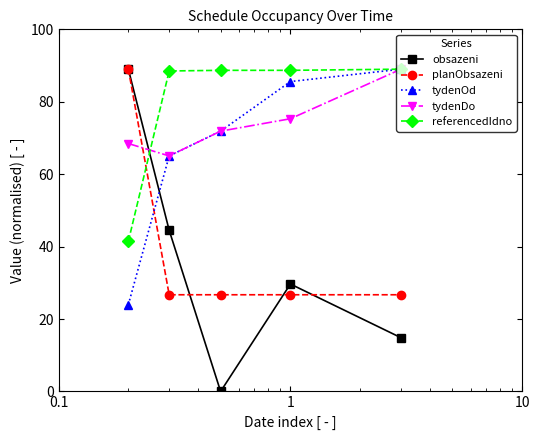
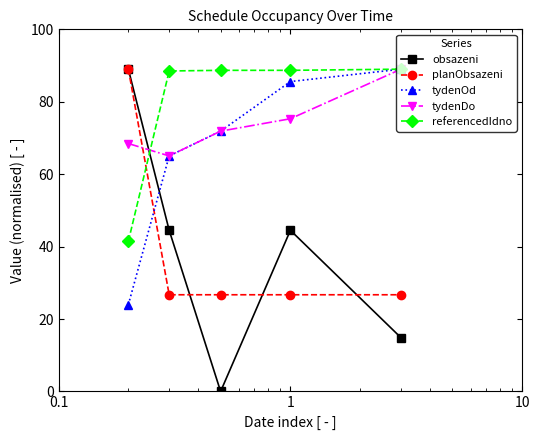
  {
    "obsazeni": {
-     "1": 30
+     "1": 45
    },
    "planObsazeni": {
      "1": 27
    },
    "tydenOd": {
      "1": 86
    },
    "tydenDo": {
      "1": 75
    },
    "referencedIdno": {
      "1": 89
    }
  }
